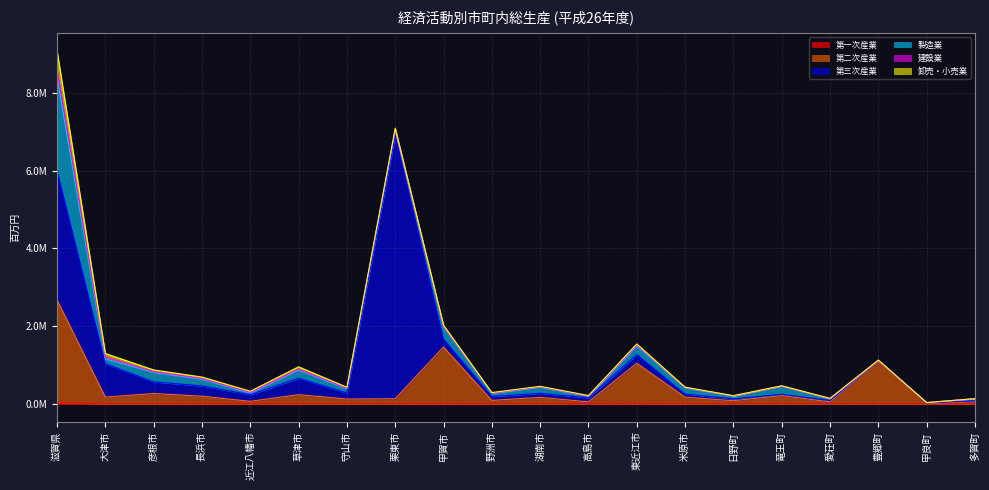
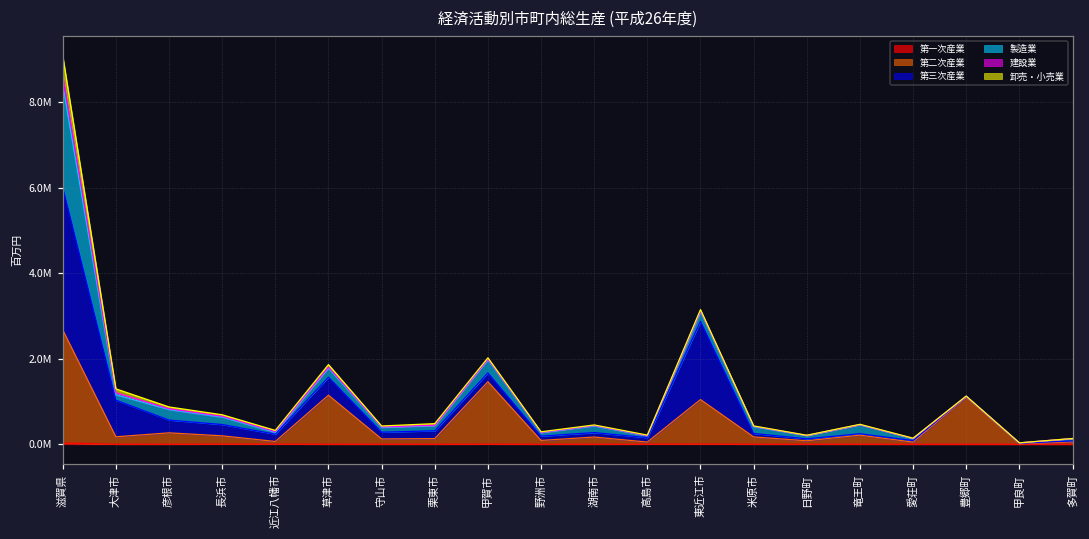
  {
    "第一次産業": {
      "滋賀県": 0,
      "大津市": 0,
      "彦根市": 0,
      "長浜市": 0,
      "草津市": 0,
      "守山市": 0,
      "栗東市": 0,
      "甲賀市": 0,
      "野洲市": 0,
      "湖南市": 0,
      "東近江市": 0,
      "米原市": 0,
      "日野町": 0,
      "竜王町": 0,
      "豊郷町": 0
    },
    "第二次産業": {
      "滋賀県": 2600000,
      "大津市": 200000,
      "彦根市": 300000,
      "長浜市": 200000,
-     "草津市": 200000,
+     "草津市": 1100000,
      "守山市": 100000,
      "栗東市": 100000,
      "甲賀市": 1500000,
      "野洲市": 100000,
      "湖南市": 200000,
      "東近江市": 1000000,
      "米原市": 200000
    },
    "第三次産業": {
      "滋賀県": 3300000,
      "大津市": 900000,
      "彦根市": 300000,
      "長浜市": 300000,
      "草津市": 400000,
      "守山市": 200000,
-     "栗東市": 6800000,
+     "栗東市": 200000,
      "甲賀市": 200000,
      "野洲市": 100000,
      "湖南市": 100000,
-     "東近江市": 200000,
+     "東近江市": 1800000,
      "米原市": 100000
    },
    "製造業": {
      "滋賀県": 2400000
    },
    "建設業": {
      "滋賀県": 200000
    },
    "卸売・小売業": {
      "滋賀県": 400000,
      "大津市": 100000
    }
  }
